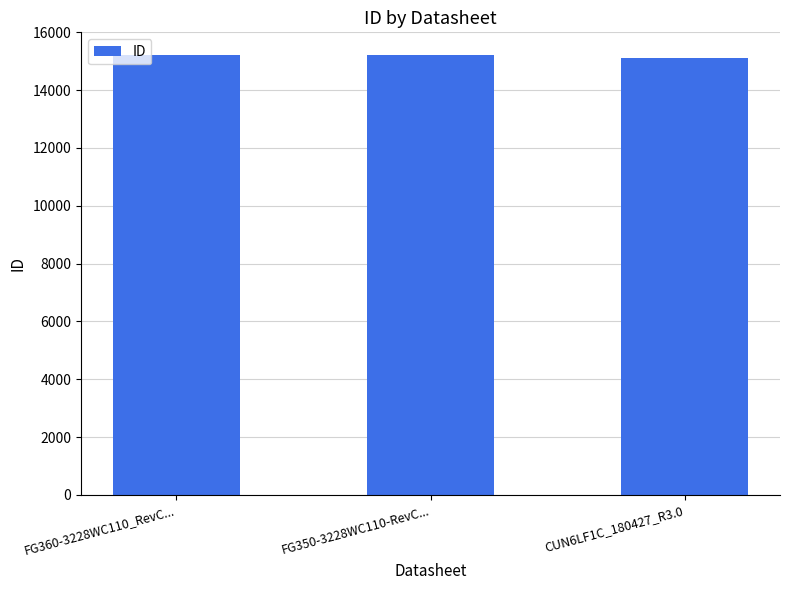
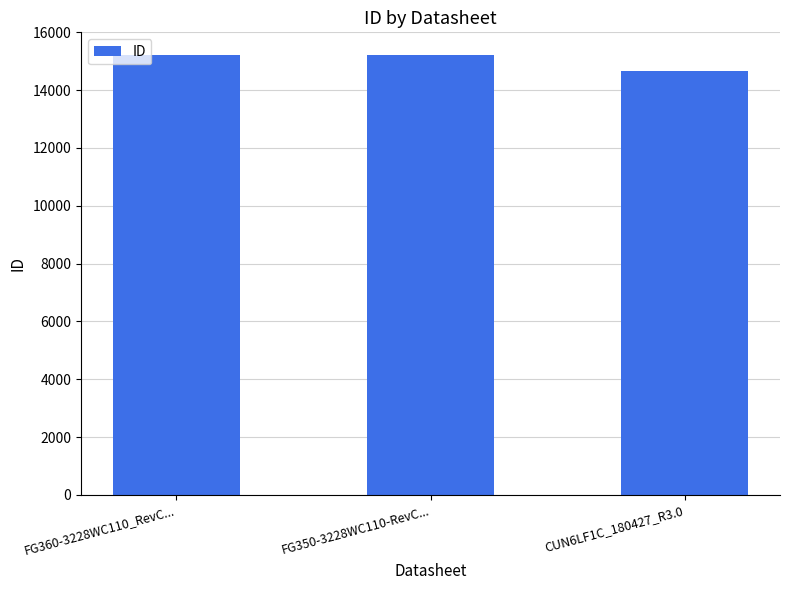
  {
    "FG360-3228WC110_RevC...": 15200,
    "FG350-3228WC110-RevC...": 15200,
-   "CUN6LF1C_180427_R3.0": 15100
+   "CUN6LF1C_180427_R3.0": 14700
  }
